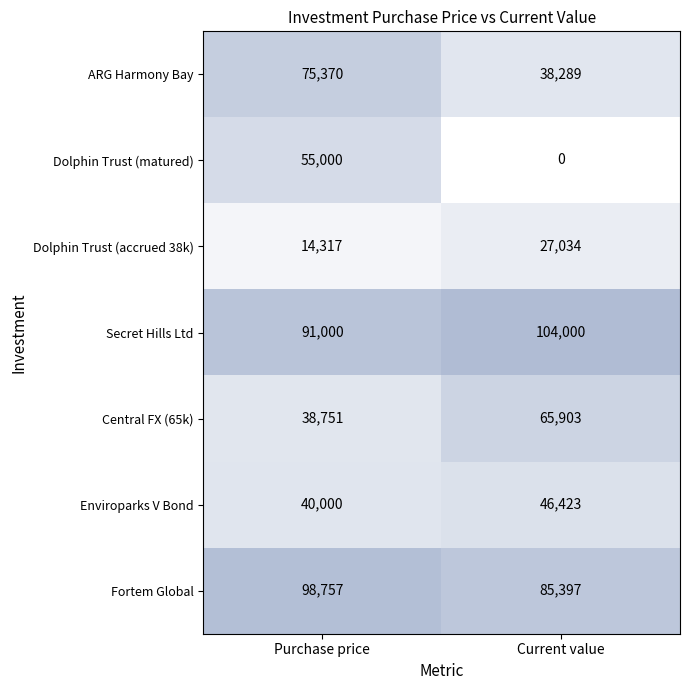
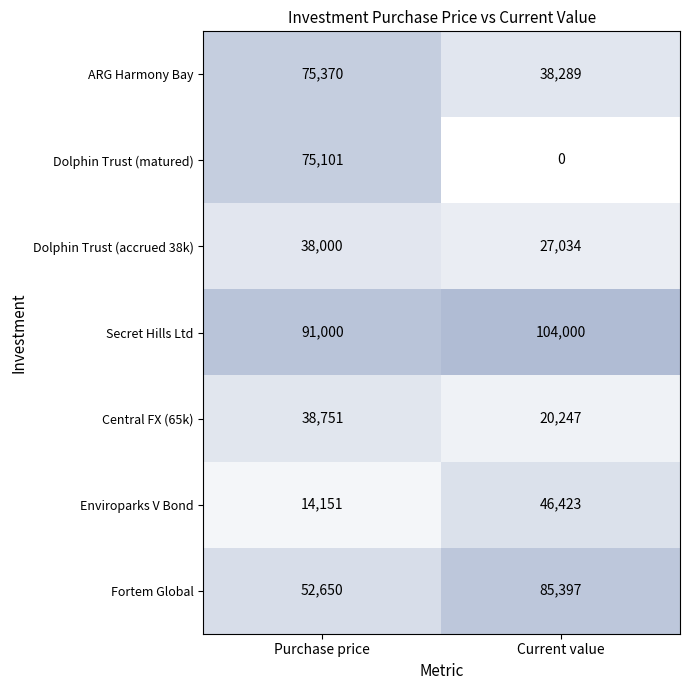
  {
    "ARG Harmony Bay": {
      "Purchase price": "75,370",
      "Current value": "38,289"
    },
    "Dolphin Trust (matured)": {
-     "Purchase price": "55,000",
+     "Purchase price": "75,101",
      "Current value": "0"
    },
    "Dolphin Trust (accrued 38k)": {
-     "Purchase price": "14,317",
+     "Purchase price": "38,000",
      "Current value": "27,034"
    },
    "Secret Hills Ltd": {
      "Purchase price": "91,000",
      "Current value": "104,000"
    },
    "Central FX (65k)": {
      "Purchase price": "38,751",
-     "Current value": "65,903"
+     "Current value": "20,247"
    },
    "Enviroparks V Bond": {
-     "Purchase price": "40,000",
+     "Purchase price": "14,151",
      "Current value": "46,423"
    },
    "Fortem Global": {
-     "Purchase price": "98,757",
+     "Purchase price": "52,650",
      "Current value": "85,397"
    }
  }
